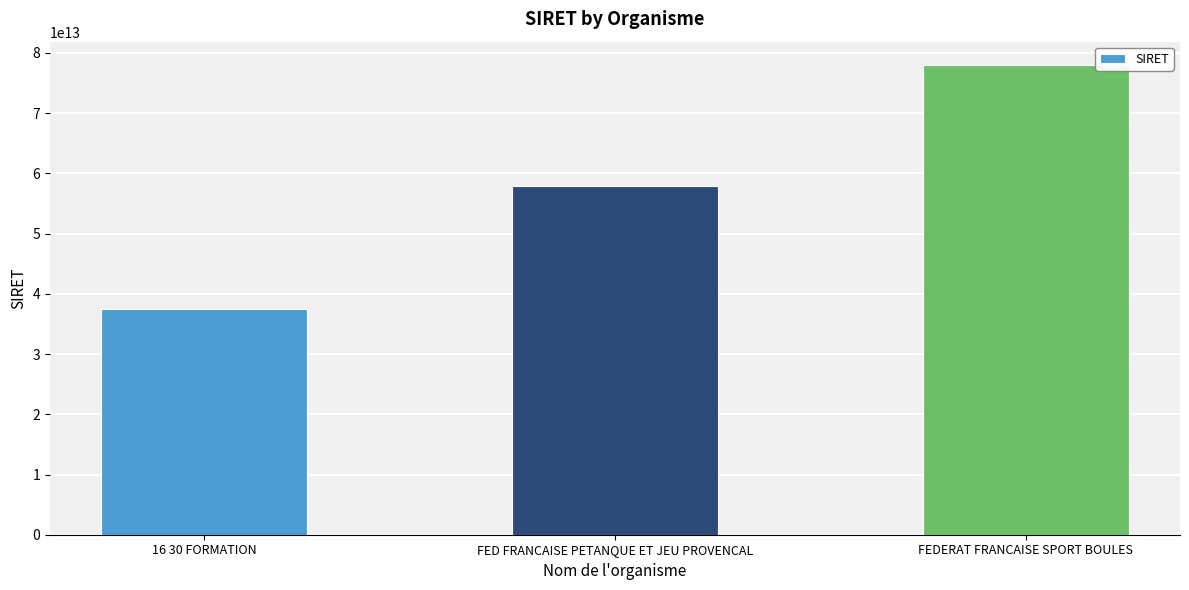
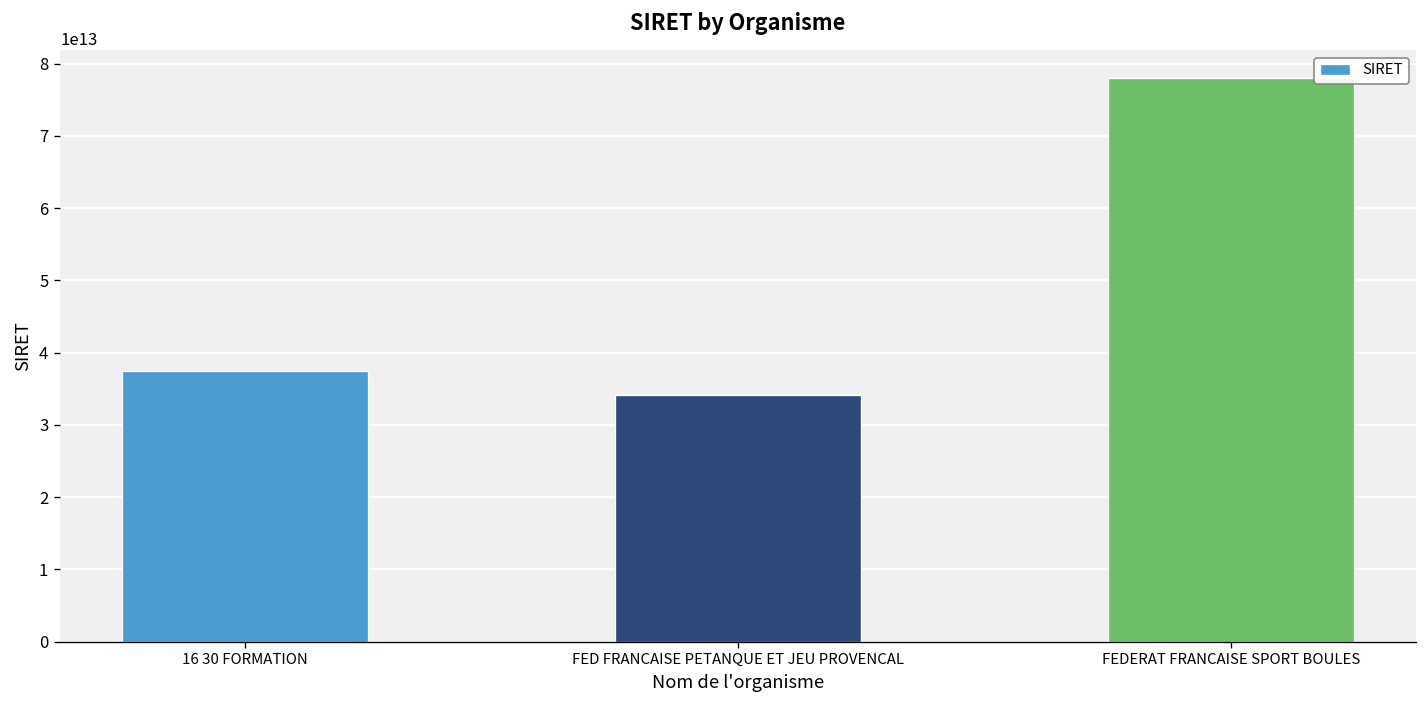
  {
    "16 30 FORMATION": 37000000000000,
-   "FED FRANCAISE PETANQUE ET JEU PROVENCAL": 58000000000000,
+   "FED FRANCAISE PETANQUE ET JEU PROVENCAL": 34000000000000,
    "FEDERAT FRANCAISE SPORT BOULES": 78000000000000
  }
